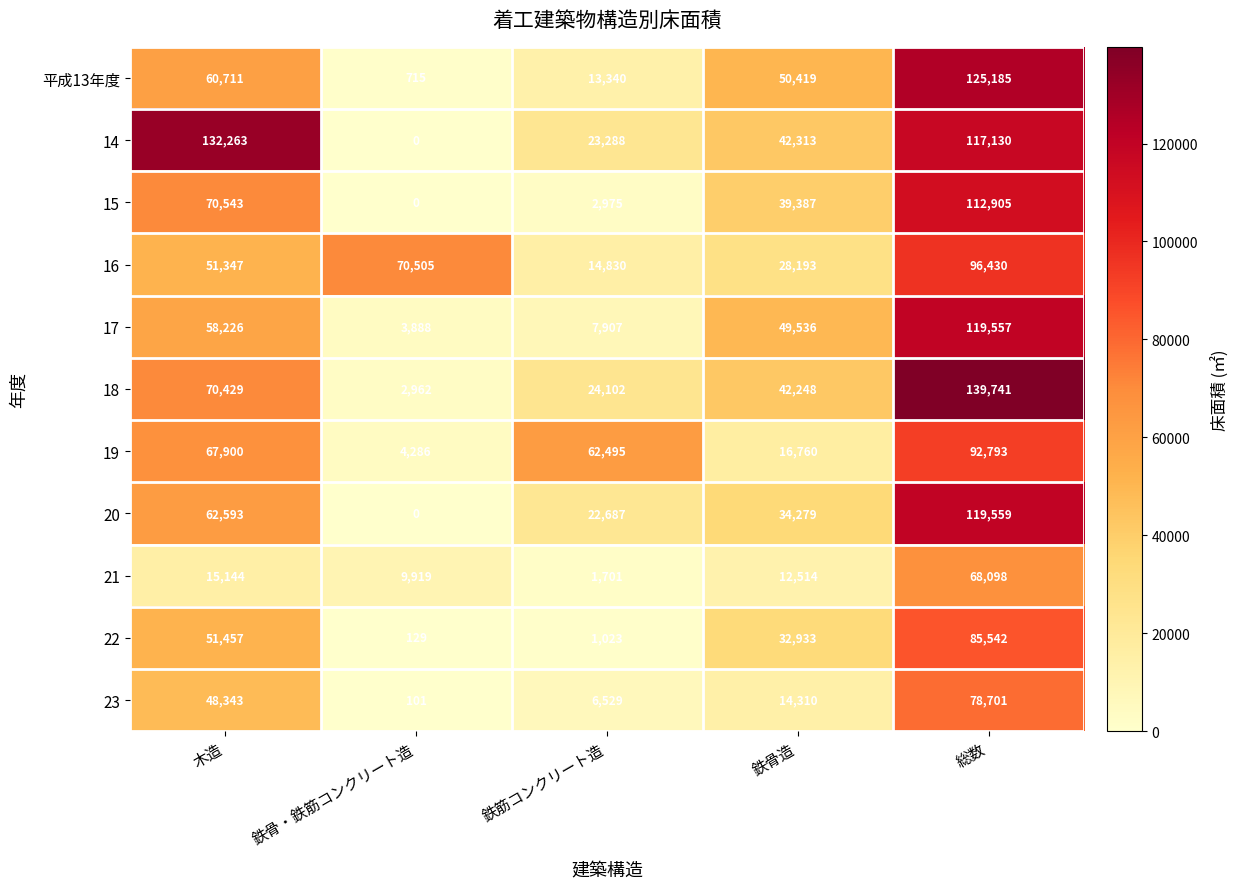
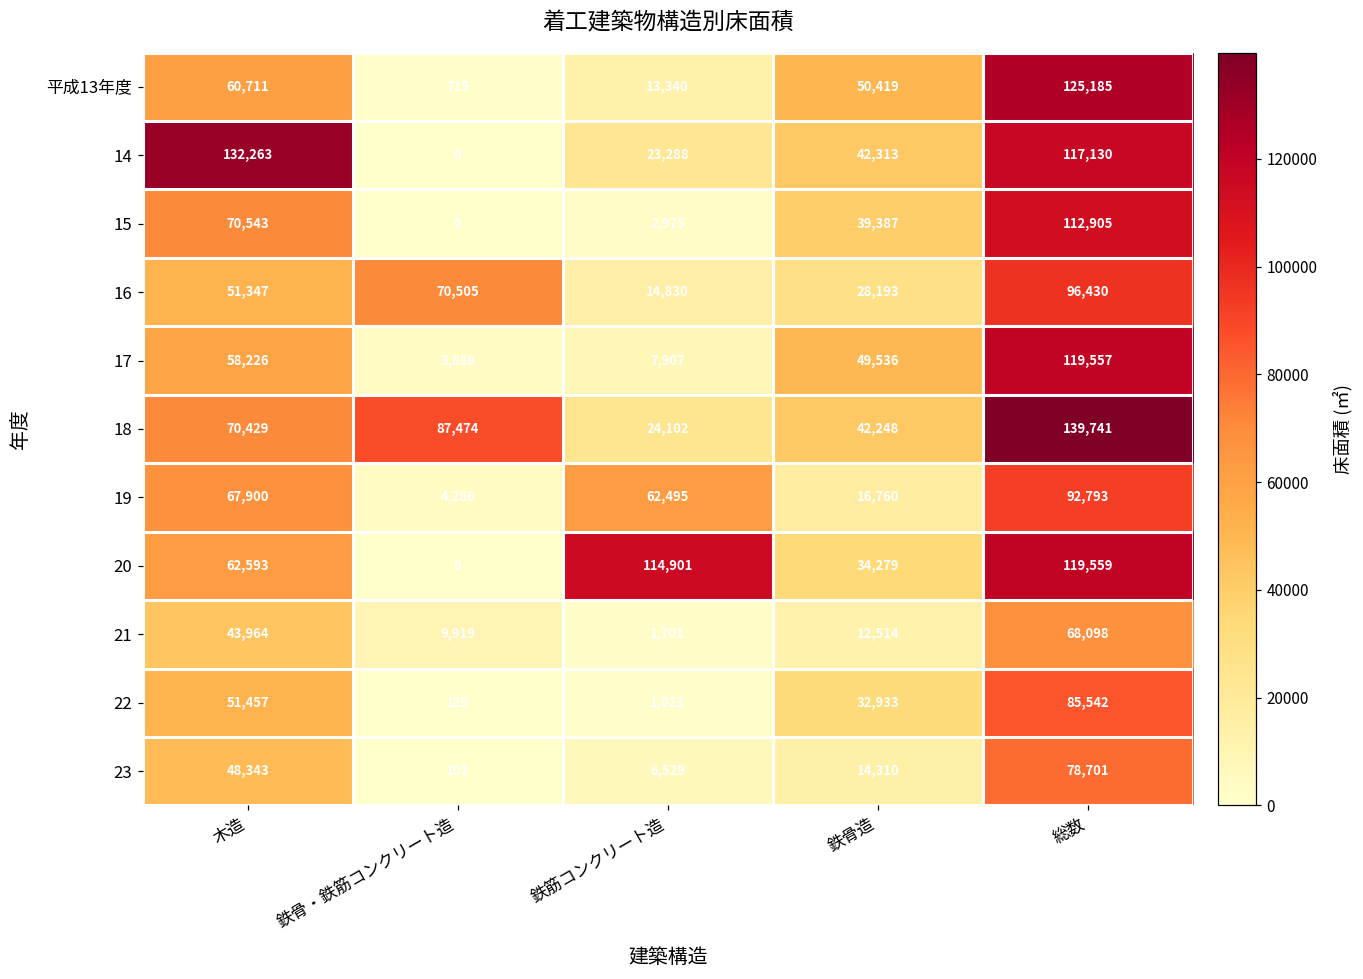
  {
    "平成13年度": {
      "木造": "60,711",
      "鉄骨・鉄筋コンクリート造": "715",
      "鉄筋コンクリート造": "13,340",
      "鉄骨造": "50,419",
      "総数": "125,185"
    },
    "14": {
      "木造": "132,263",
      "鉄骨・鉄筋コンクリート造": "0",
      "鉄筋コンクリート造": "23,288",
      "鉄骨造": "42,313",
      "総数": "117,130"
    },
    "15": {
      "木造": "70,543",
      "鉄骨・鉄筋コンクリート造": "0",
      "鉄筋コンクリート造": "2,975",
      "鉄骨造": "39,387",
      "総数": "112,905"
    },
    "16": {
      "木造": "51,347",
      "鉄骨・鉄筋コンクリート造": "70,505",
      "鉄筋コンクリート造": "14,830",
      "鉄骨造": "28,193",
      "総数": "96,430"
    },
    "17": {
      "木造": "58,226",
      "鉄骨・鉄筋コンクリート造": "3,888",
      "鉄筋コンクリート造": "7,907",
      "鉄骨造": "49,536",
      "総数": "119,557"
    },
    "18": {
      "木造": "70,429",
-     "鉄骨・鉄筋コンクリート造": "2,962",
+     "鉄骨・鉄筋コンクリート造": "87,474",
      "鉄筋コンクリート造": "24,102",
      "鉄骨造": "42,248",
      "総数": "139,741"
    },
    "19": {
      "木造": "67,900",
      "鉄骨・鉄筋コンクリート造": "4,286",
      "鉄筋コンクリート造": "62,495",
      "鉄骨造": "16,760",
      "総数": "92,793"
    },
    "20": {
      "木造": "62,593",
      "鉄骨・鉄筋コンクリート造": "0",
-     "鉄筋コンクリート造": "22,687",
+     "鉄筋コンクリート造": "114,901",
      "鉄骨造": "34,279",
      "総数": "119,559"
    },
    "21": {
-     "木造": "15,144",
+     "木造": "43,964",
      "鉄骨・鉄筋コンクリート造": "9,919",
      "鉄筋コンクリート造": "1,701",
      "鉄骨造": "12,514",
      "総数": "68,098"
    },
    "22": {
      "木造": "51,457",
      "鉄骨・鉄筋コンクリート造": "129",
      "鉄筋コンクリート造": "1,023",
      "鉄骨造": "32,933",
      "総数": "85,542"
    },
    "23": {
      "木造": "48,343",
      "鉄骨・鉄筋コンクリート造": "101",
      "鉄筋コンクリート造": "6,529",
      "鉄骨造": "14,310",
      "総数": "78,701"
    }
  }
